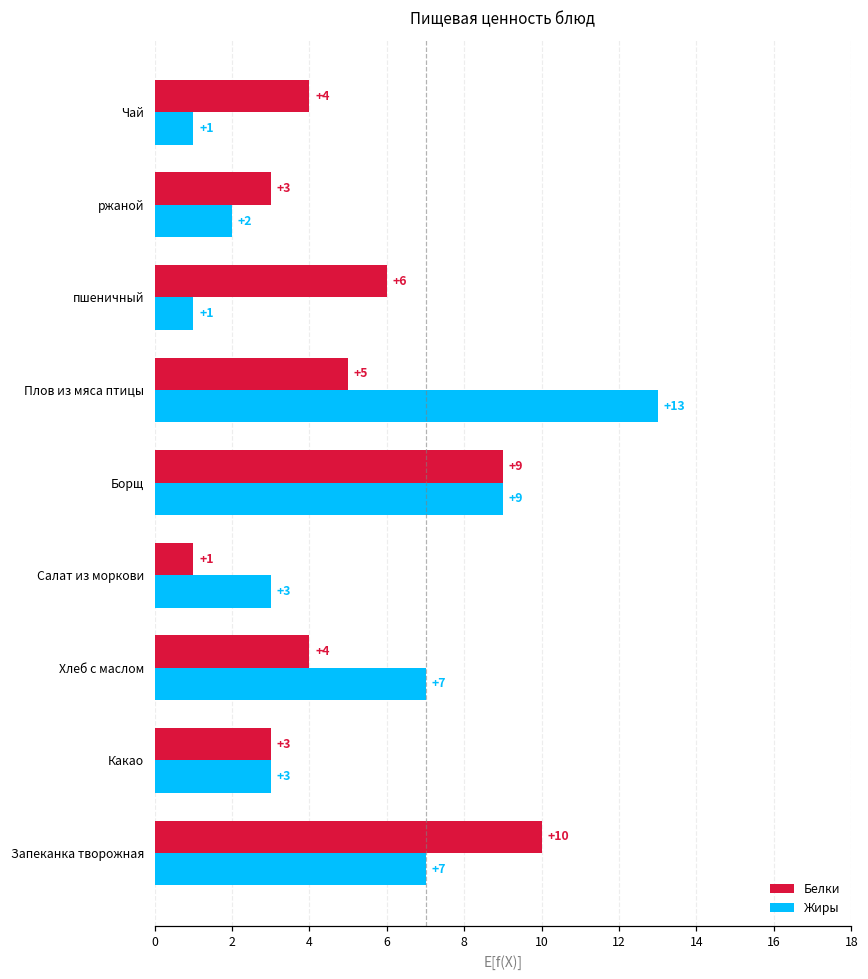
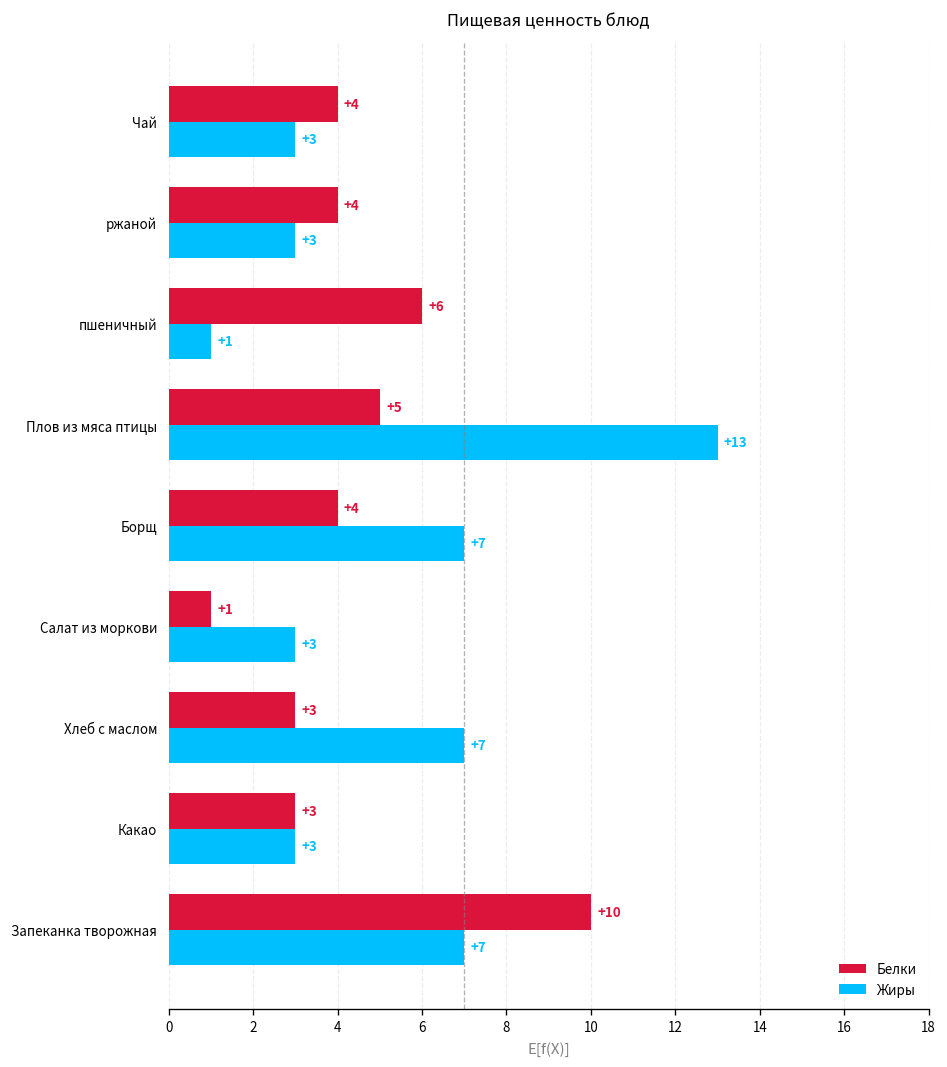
  {
    "Белки": {
      "Чай": "+4",
-     "ржаной": "+3",
+     "ржаной": "+4",
      "пшеничный": "+6",
      "Плов из мяса птицы": "+5",
-     "Борщ": "+9",
+     "Борщ": "+4",
      "Салат из моркови": "+1",
-     "Хлеб с маслом": "+4",
+     "Хлеб с маслом": "+3",
      "Какао": "+3",
      "Запеканка творожная": "+10"
    },
    "Жиры": {
-     "Чай": "+1",
-     "ржаной": "+2",
+     "Чай": "+3",
+     "ржаной": "+3",
      "пшеничный": "+1",
      "Плов из мяса птицы": "+13",
-     "Борщ": "+9",
+     "Борщ": "+7",
      "Салат из моркови": "+3",
      "Хлеб с маслом": "+7",
      "Какао": "+3",
      "Запеканка творожная": "+7"
    }
  }
